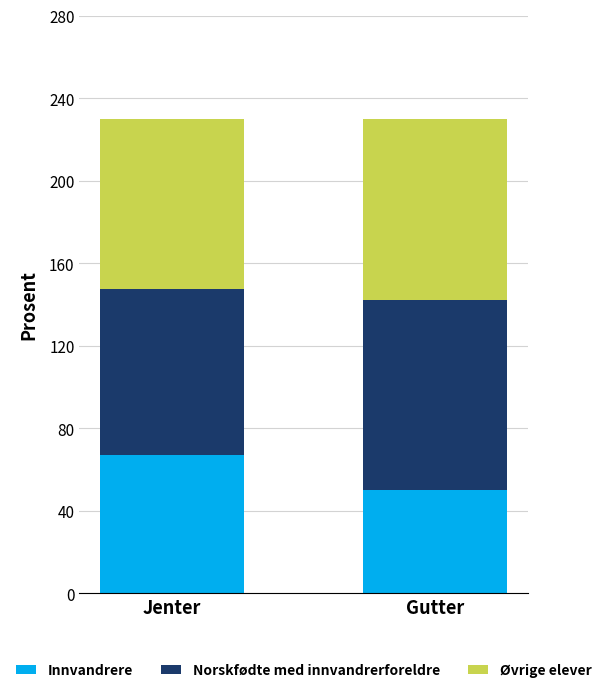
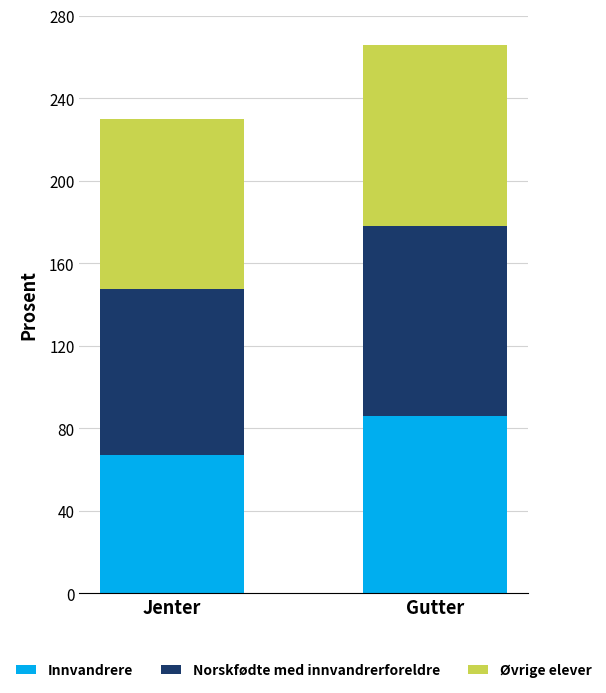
  {
    "Innvandrere": {
      "Jenter": 67,
-     "Gutter": 50
+     "Gutter": 86
    },
    "Norskfødte med innvandrerforeldre": {
      "Jenter": 81,
      "Gutter": 92
    },
    "Øvrige elever": {
      "Jenter": 82,
      "Gutter": 88
    }
  }
